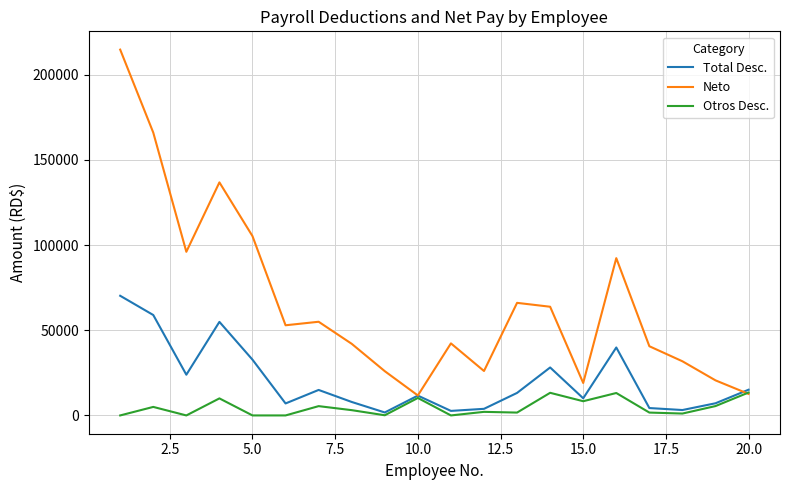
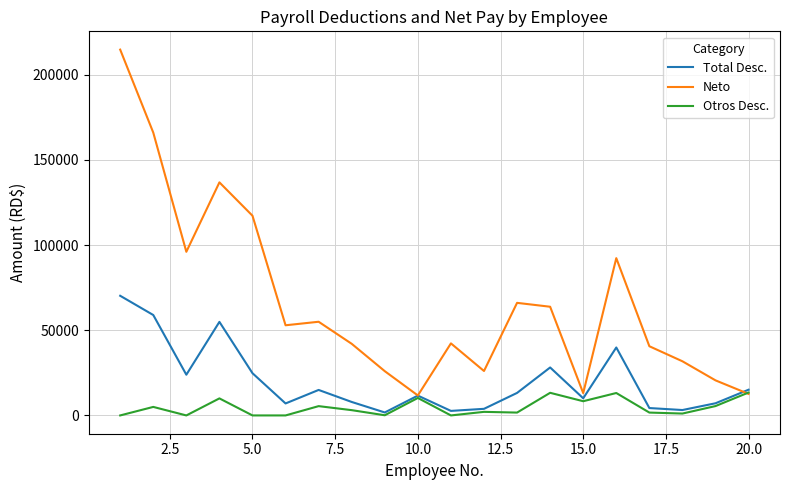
  {
    "Total Desc.": {
-     "5.0": 33000,
+     "5.0": 25000,
      "15.0": 10000,
      "20.0": 15000
    },
    "Neto": {
-     "5.0": 105000,
-     "15.0": 19000
+     "5.0": 117000,
+     "15.0": 13000
    },
    "Otros Desc.": {
      "5.0": 0,
      "15.0": 8000
    }
  }
